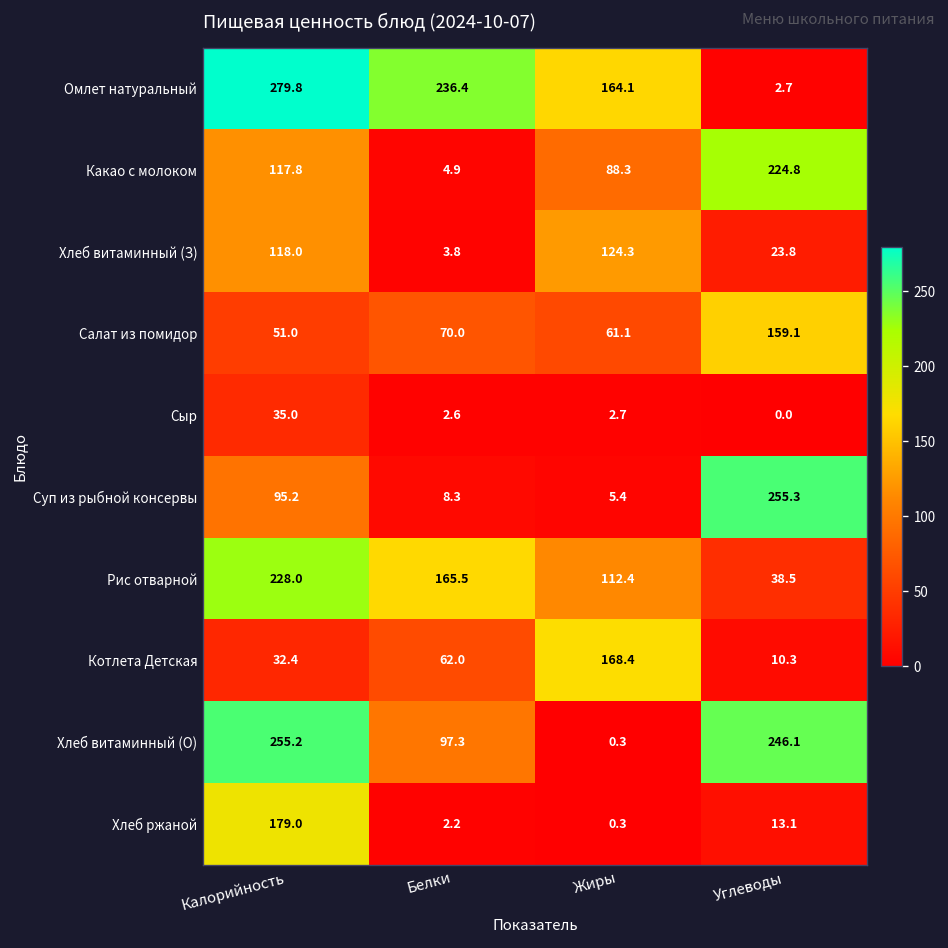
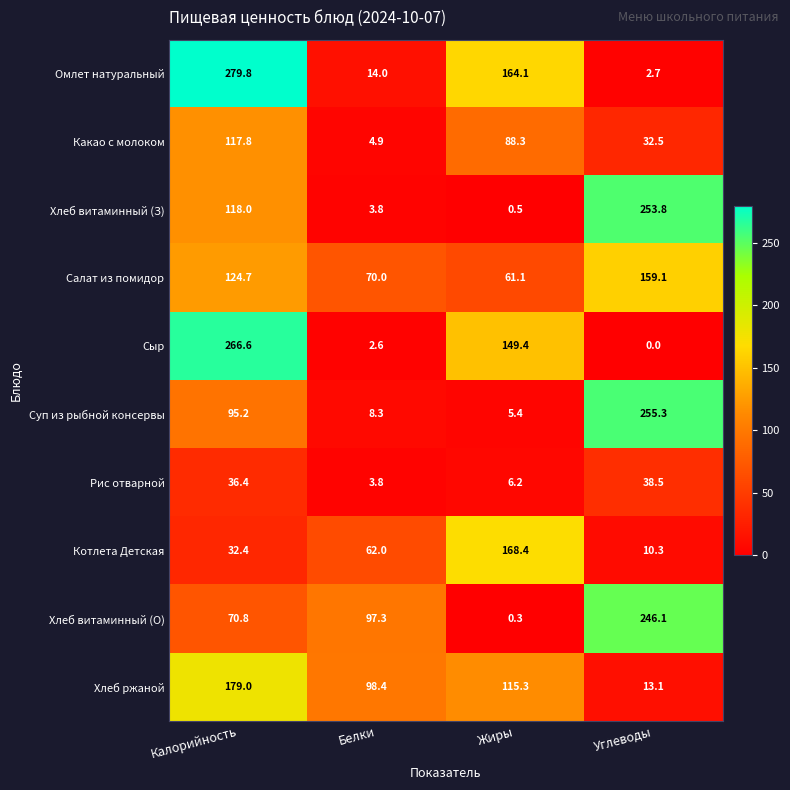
  {
    "Омлет натуральный": {
      "Калорийность": 279.8,
-     "Белки": 236.4,
+     "Белки": 14.0,
      "Жиры": 164.1,
      "Углеводы": 2.7
    },
    "Какао с молоком": {
      "Калорийность": 117.8,
      "Белки": 4.9,
      "Жиры": 88.3,
-     "Углеводы": 224.8
+     "Углеводы": 32.5
    },
    "Хлеб витаминный (З)": {
      "Калорийность": 118.0,
      "Белки": 3.8,
-     "Жиры": 124.3,
-     "Углеводы": 23.8
+     "Жиры": 0.5,
+     "Углеводы": 253.8
    },
    "Салат из помидор": {
-     "Калорийность": 51.0,
+     "Калорийность": 124.7,
      "Белки": 70.0,
      "Жиры": 61.1,
      "Углеводы": 159.1
    },
    "Сыр": {
-     "Калорийность": 35.0,
+     "Калорийность": 266.6,
      "Белки": 2.6,
-     "Жиры": 2.7,
+     "Жиры": 149.4,
      "Углеводы": 0.0
    },
    "Суп из рыбной консервы": {
      "Калорийность": 95.2,
      "Белки": 8.3,
      "Жиры": 5.4,
      "Углеводы": 255.3
    },
    "Рис отварной": {
-     "Калорийность": 228.0,
-     "Белки": 165.5,
-     "Жиры": 112.4,
+     "Калорийность": 36.4,
+     "Белки": 3.8,
+     "Жиры": 6.2,
      "Углеводы": 38.5
    },
    "Котлета Детская": {
      "Калорийность": 32.4,
      "Белки": 62.0,
      "Жиры": 168.4,
      "Углеводы": 10.3
    },
    "Хлеб витаминный (О)": {
-     "Калорийность": 255.2,
+     "Калорийность": 70.8,
      "Белки": 97.3,
      "Жиры": 0.3,
      "Углеводы": 246.1
    },
    "Хлеб ржаной": {
      "Калорийность": 179.0,
-     "Белки": 2.2,
-     "Жиры": 0.3,
+     "Белки": 98.4,
+     "Жиры": 115.3,
      "Углеводы": 13.1
    }
  }
